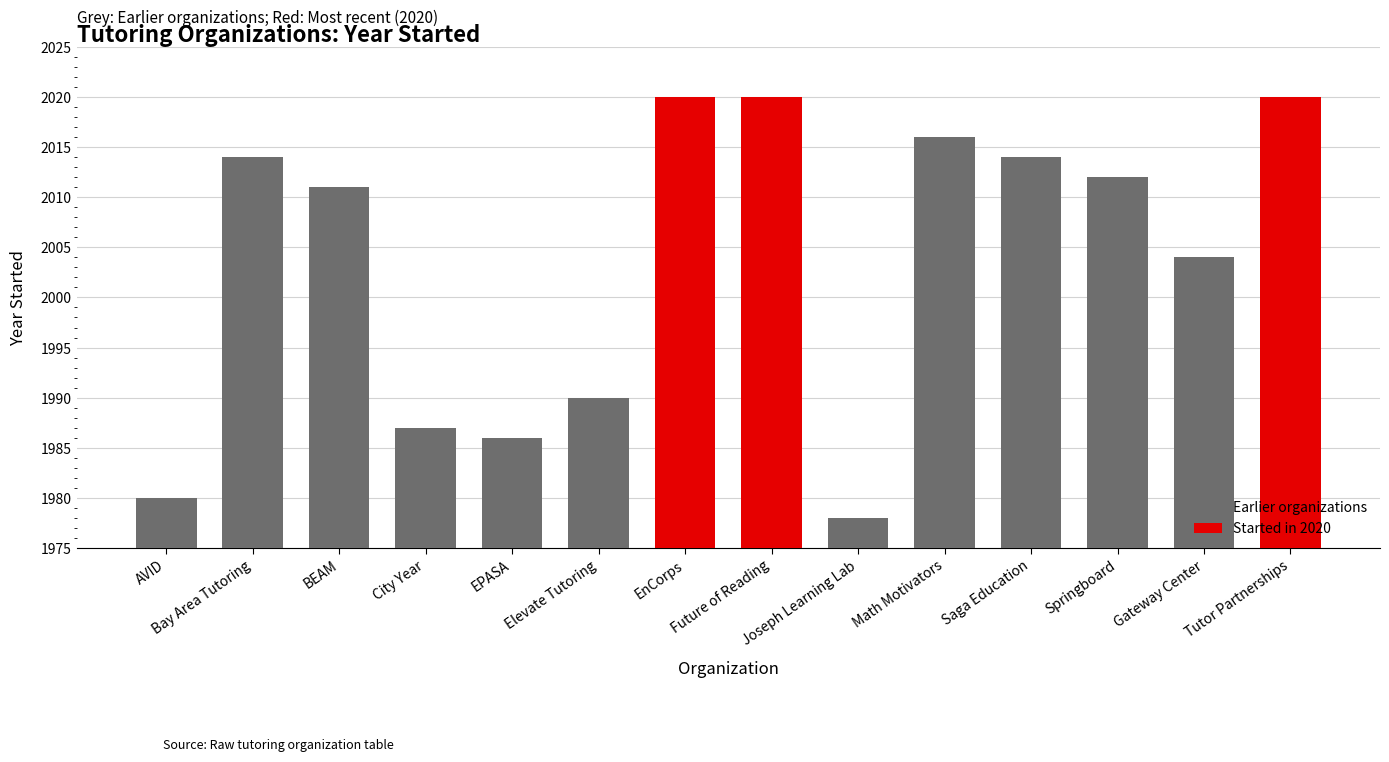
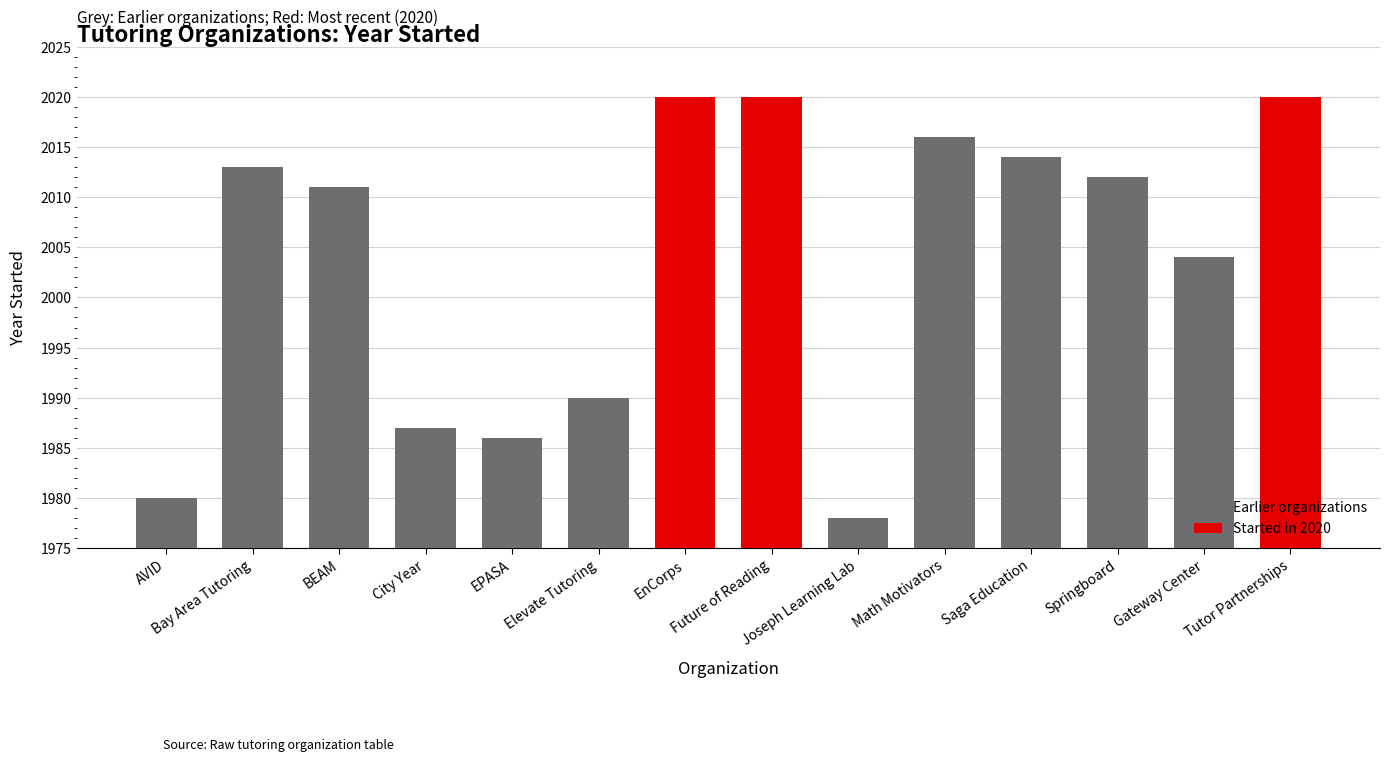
  {
    "Earlier organizations": {
      "AVID": 1980,
-     "Bay Area Tutoring": 2014,
+     "Bay Area Tutoring": 2013,
      "BEAM": 2011,
      "City Year": 1987,
      "EPASA": 1986,
      "Elevate Tutoring": 1990,
      "Joseph Learning Lab": 1978,
      "Math Motivators": 2016,
      "Saga Education": 2014,
      "Springboard": 2012,
      "Gateway Center": 2004
    },
    "Started in 2020": {
      "EnCorps": 2020,
      "Future of Reading": 2020,
      "Tutor Partnerships": 2020
    }
  }
